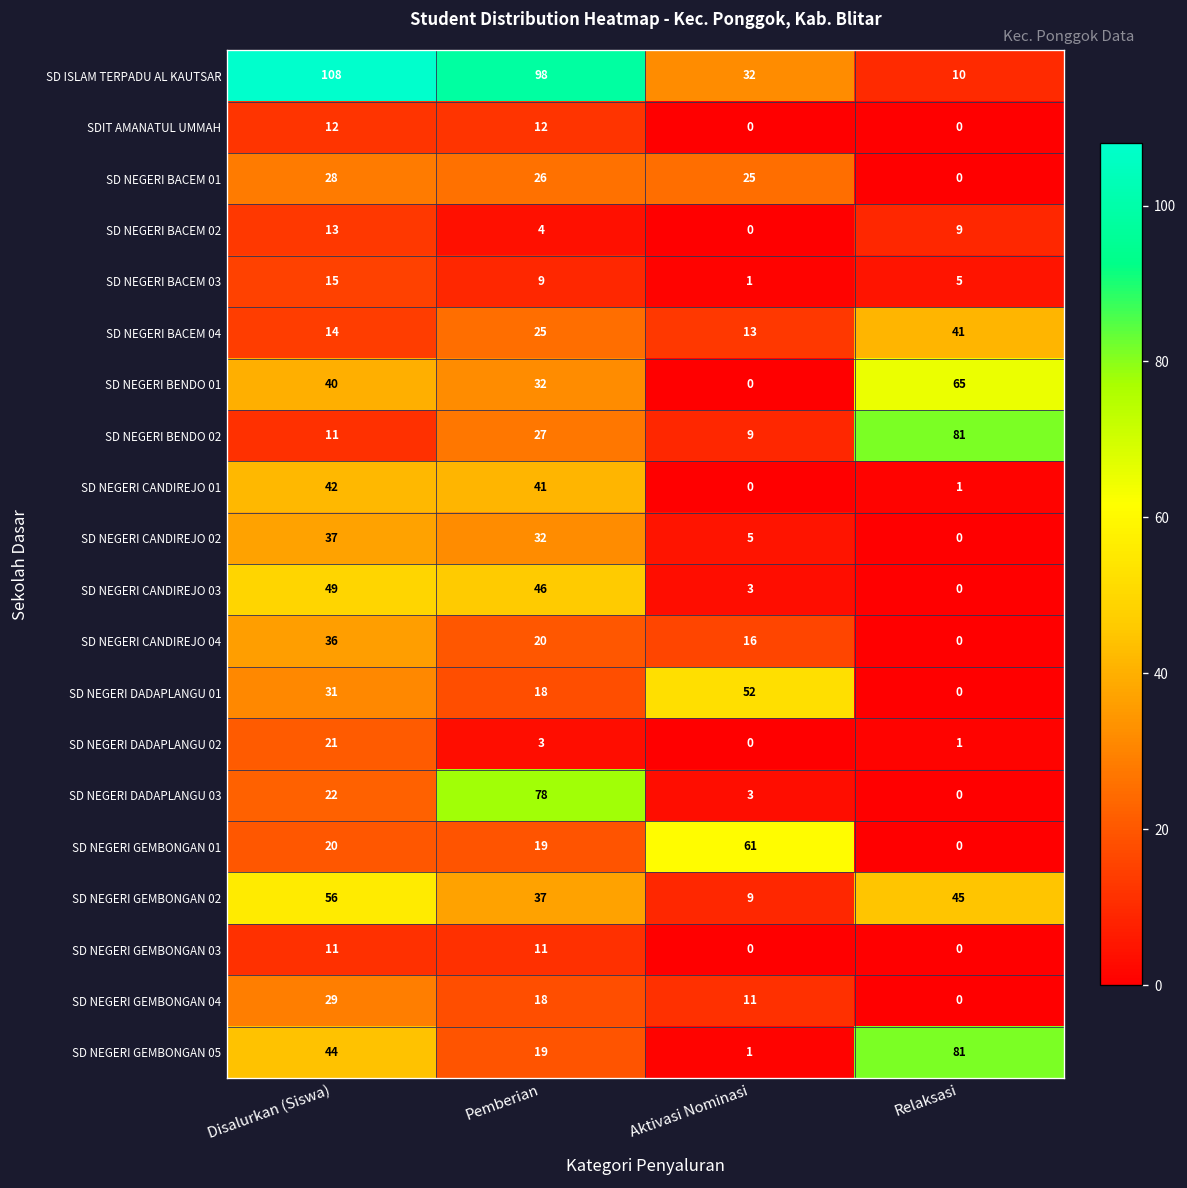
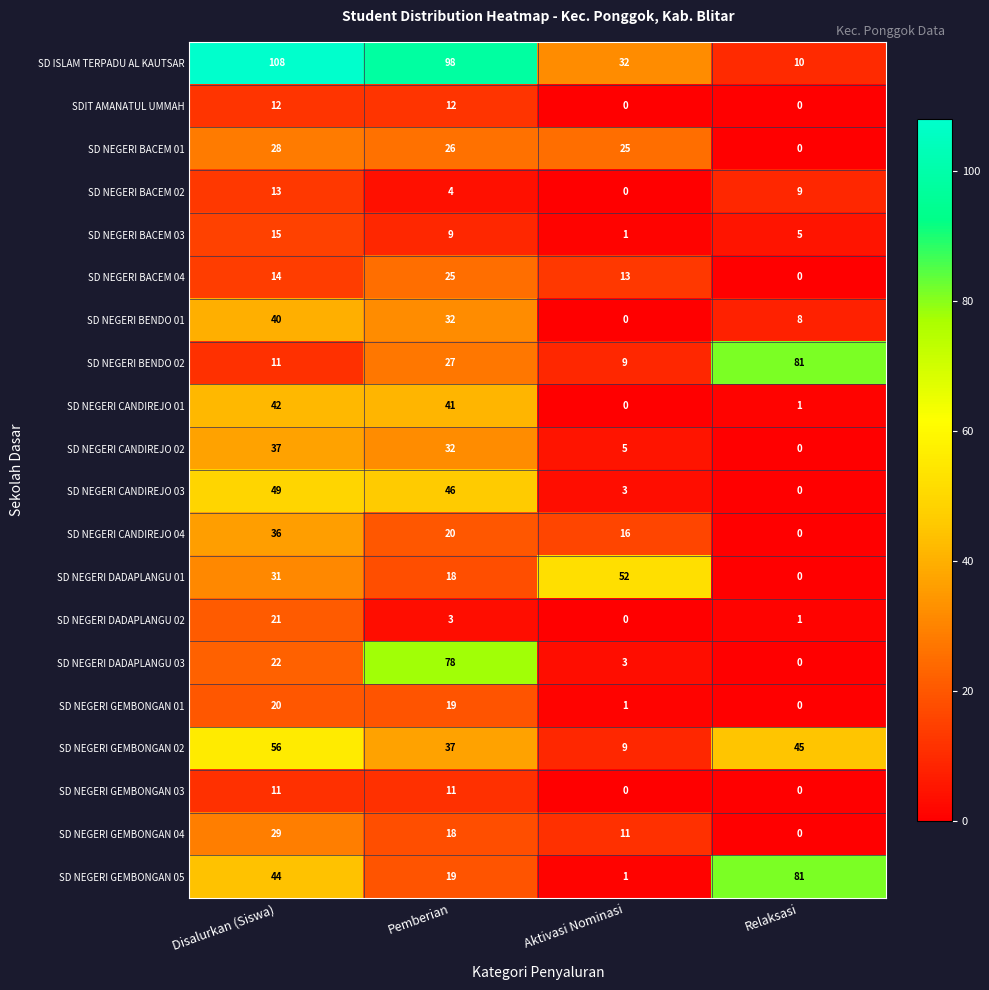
  {
    "SD ISLAM TERPADU AL KAUTSAR": {
      "Disalurkan (Siswa)": 108,
      "Pemberian": 98,
      "Aktivasi Nominasi": 32,
      "Relaksasi": 10
    },
    "SDIT AMANATUL UMMAH": {
      "Disalurkan (Siswa)": 12,
      "Pemberian": 12,
      "Aktivasi Nominasi": 0,
      "Relaksasi": 0
    },
    "SD NEGERI BACEM 01": {
      "Disalurkan (Siswa)": 28,
      "Pemberian": 26,
      "Aktivasi Nominasi": 25,
      "Relaksasi": 0
    },
    "SD NEGERI BACEM 02": {
      "Disalurkan (Siswa)": 13,
      "Pemberian": 4,
      "Aktivasi Nominasi": 0,
      "Relaksasi": 9
    },
    "SD NEGERI BACEM 03": {
      "Disalurkan (Siswa)": 15,
      "Pemberian": 9,
      "Aktivasi Nominasi": 1,
      "Relaksasi": 5
    },
    "SD NEGERI BACEM 04": {
      "Disalurkan (Siswa)": 14,
      "Pemberian": 25,
      "Aktivasi Nominasi": 13,
-     "Relaksasi": 41
+     "Relaksasi": 0
    },
    "SD NEGERI BENDO 01": {
      "Disalurkan (Siswa)": 40,
      "Pemberian": 32,
      "Aktivasi Nominasi": 0,
-     "Relaksasi": 65
+     "Relaksasi": 8
    },
    "SD NEGERI BENDO 02": {
      "Disalurkan (Siswa)": 11,
      "Pemberian": 27,
      "Aktivasi Nominasi": 9,
      "Relaksasi": 81
    },
    "SD NEGERI CANDIREJO 01": {
      "Disalurkan (Siswa)": 42,
      "Pemberian": 41,
      "Aktivasi Nominasi": 0,
      "Relaksasi": 1
    },
    "SD NEGERI CANDIREJO 02": {
      "Disalurkan (Siswa)": 37,
      "Pemberian": 32,
      "Aktivasi Nominasi": 5,
      "Relaksasi": 0
    },
    "SD NEGERI CANDIREJO 03": {
      "Disalurkan (Siswa)": 49,
      "Pemberian": 46,
      "Aktivasi Nominasi": 3,
      "Relaksasi": 0
    },
    "SD NEGERI CANDIREJO 04": {
      "Disalurkan (Siswa)": 36,
      "Pemberian": 20,
      "Aktivasi Nominasi": 16,
      "Relaksasi": 0
    },
    "SD NEGERI DADAPLANGU 01": {
      "Disalurkan (Siswa)": 31,
      "Pemberian": 18,
      "Aktivasi Nominasi": 52,
      "Relaksasi": 0
    },
    "SD NEGERI DADAPLANGU 02": {
      "Disalurkan (Siswa)": 21,
      "Pemberian": 3,
      "Aktivasi Nominasi": 0,
      "Relaksasi": 1
    },
    "SD NEGERI DADAPLANGU 03": {
      "Disalurkan (Siswa)": 22,
      "Pemberian": 78,
      "Aktivasi Nominasi": 3,
      "Relaksasi": 0
    },
    "SD NEGERI GEMBONGAN 01": {
      "Disalurkan (Siswa)": 20,
      "Pemberian": 19,
-     "Aktivasi Nominasi": 61,
+     "Aktivasi Nominasi": 1,
      "Relaksasi": 0
    },
    "SD NEGERI GEMBONGAN 02": {
      "Disalurkan (Siswa)": 56,
      "Pemberian": 37,
      "Aktivasi Nominasi": 9,
      "Relaksasi": 45
    },
    "SD NEGERI GEMBONGAN 03": {
      "Disalurkan (Siswa)": 11,
      "Pemberian": 11,
      "Aktivasi Nominasi": 0,
      "Relaksasi": 0
    },
    "SD NEGERI GEMBONGAN 04": {
      "Disalurkan (Siswa)": 29,
      "Pemberian": 18,
      "Aktivasi Nominasi": 11,
      "Relaksasi": 0
    },
    "SD NEGERI GEMBONGAN 05": {
      "Disalurkan (Siswa)": 44,
      "Pemberian": 19,
      "Aktivasi Nominasi": 1,
      "Relaksasi": 81
    }
  }
